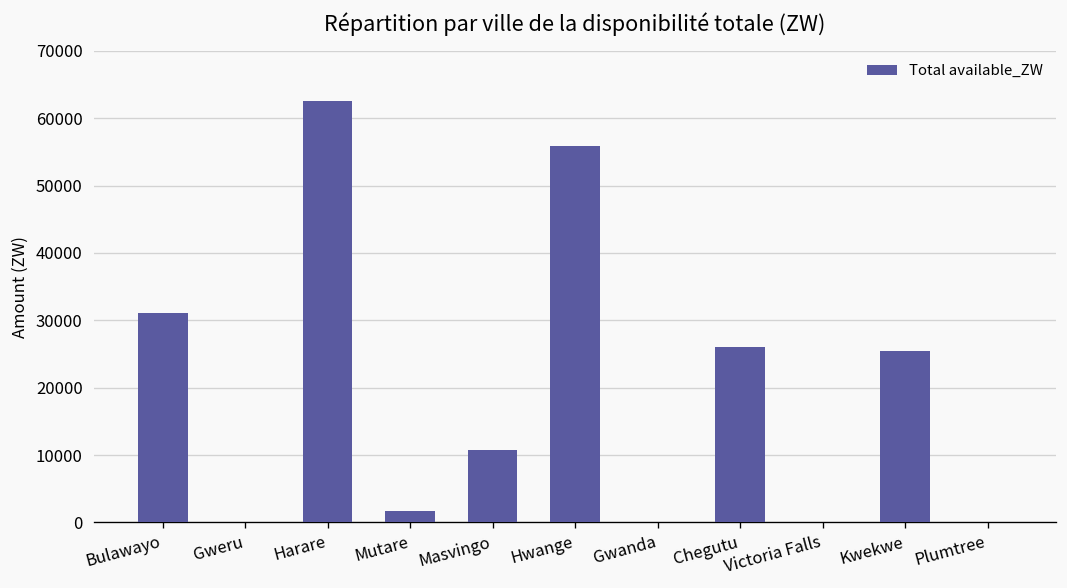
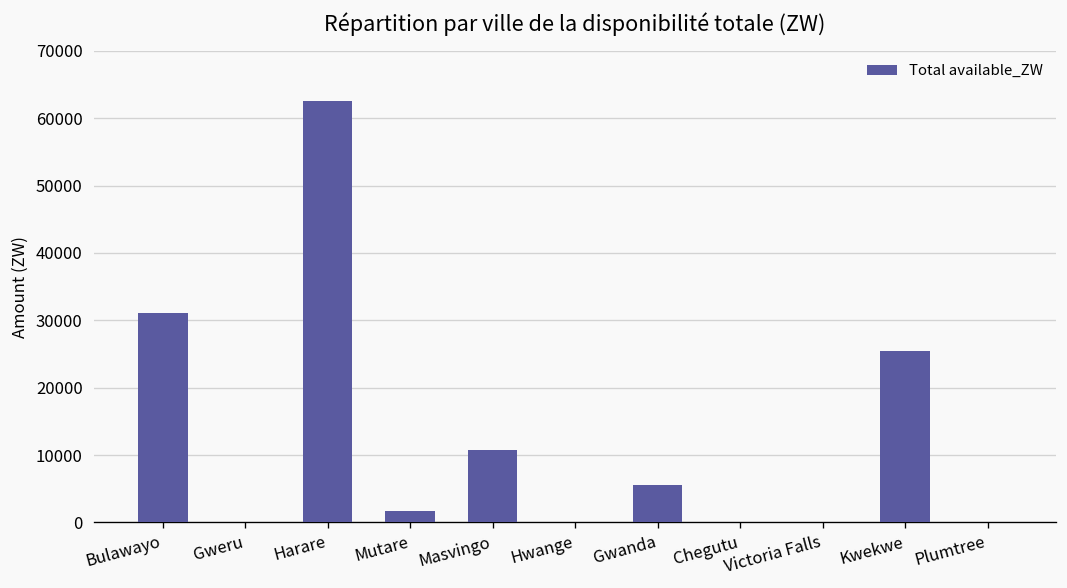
  {
    "Bulawayo": 31000,
    "Harare": 62000,
    "Mutare": 2000,
    "Masvingo": 11000,
-   "Hwange": 56000,
-   "Gwanda": 0,
-   "Chegutu": 26000,
+   "Hwange": 0,
+   "Gwanda": 6000,
+   "Chegutu": 0,
    "Victoria Falls": 0,
    "Kwekwe": 25000,
    "Plumtree": 0
  }
